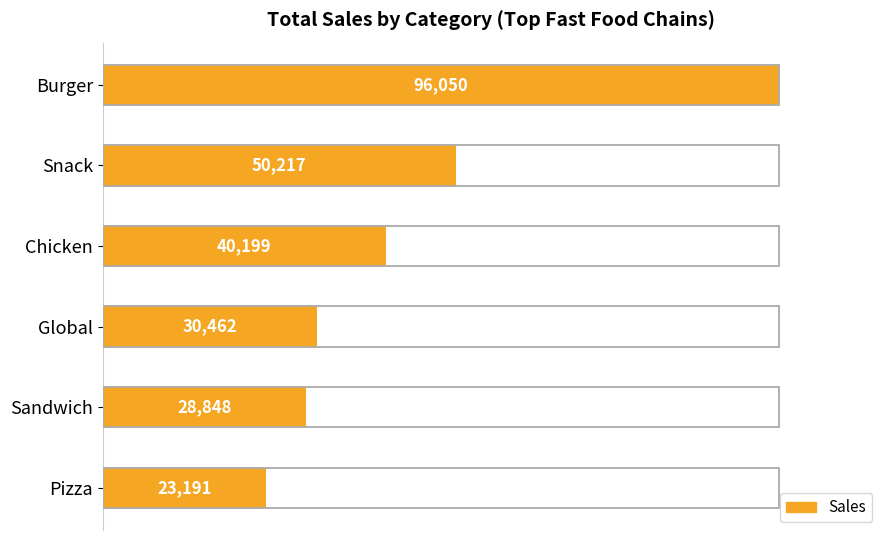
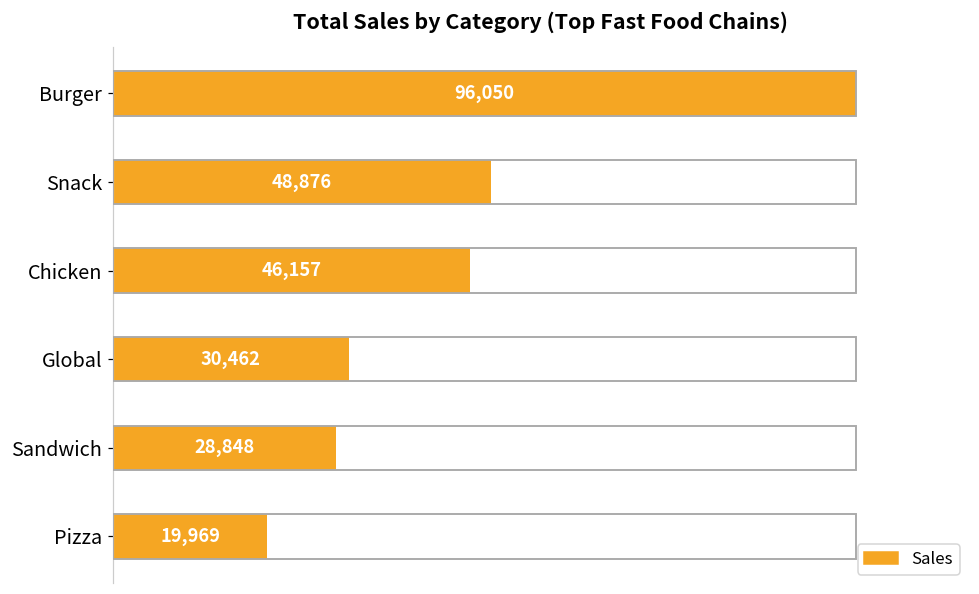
  {
    "Sales": {
      "Burger": "96,050",
-     "Snack": "50,217",
-     "Chicken": "40,199",
-     "Pizza": "23,191"
+     "Snack": "48,876",
+     "Chicken": "46,157",
+     "Pizza": "19,969"
    }
  }
